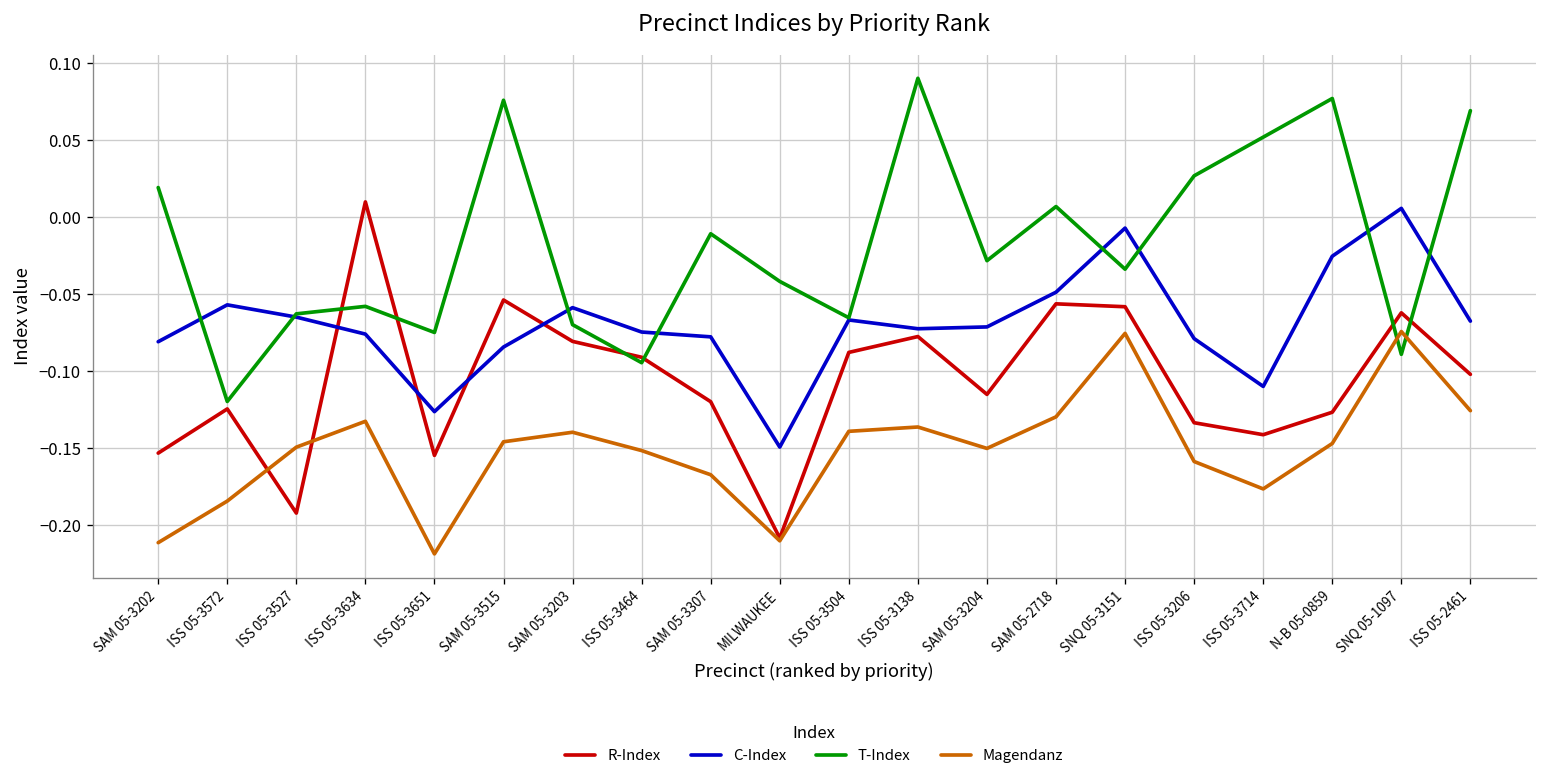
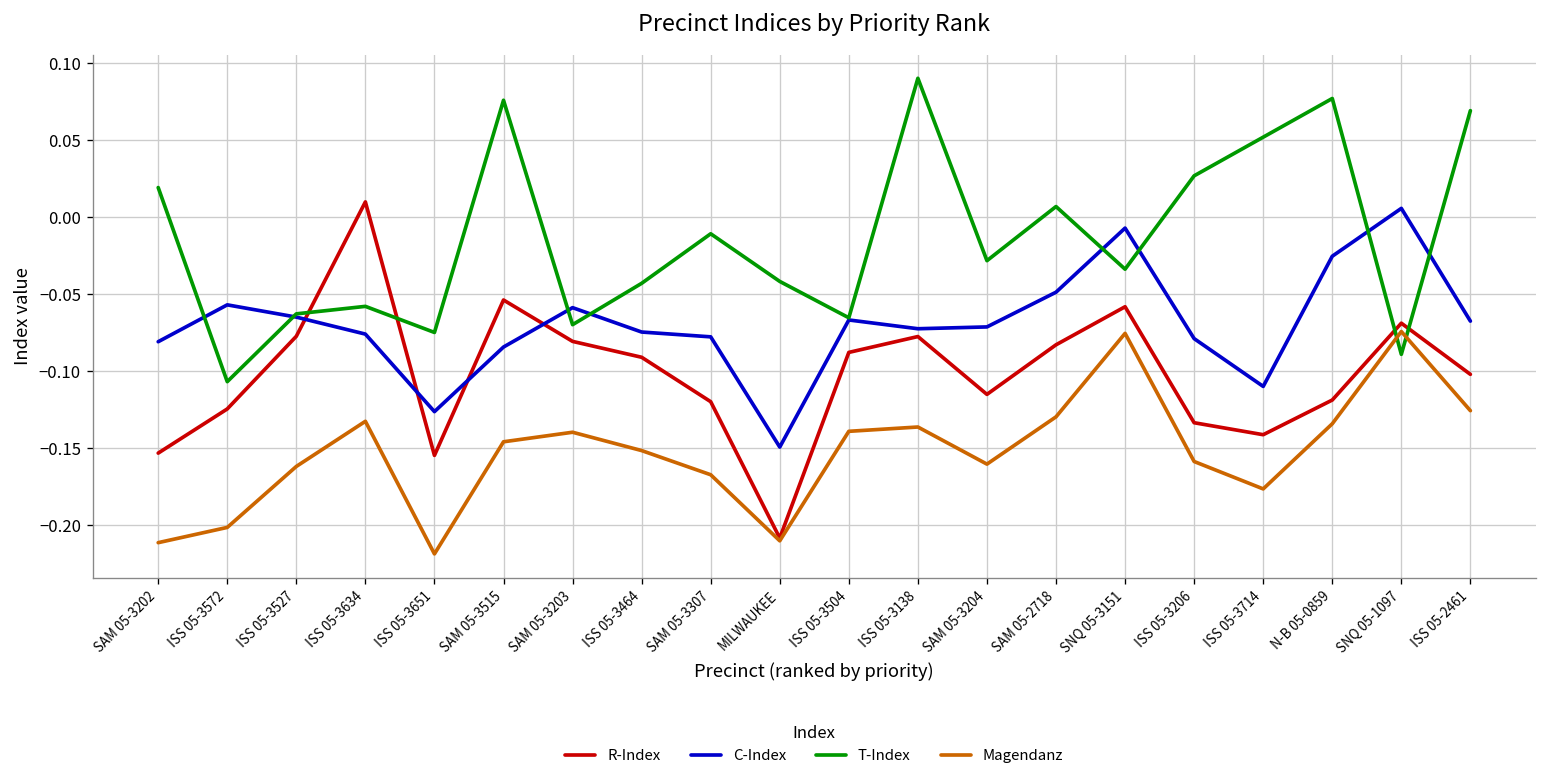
  {
    "R-Index": {
      "SAM 05-3202": -0.153,
      "ISS 05-3572": -0.124,
-     "ISS 05-3527": -0.192,
+     "ISS 05-3527": -0.077,
      "ISS 05-3634": 0.010,
      "ISS 05-3651": -0.155,
      "SAM 05-3515": -0.054,
      "SAM 05-3203": -0.081,
      "ISS 05-3464": -0.091,
      "SAM 05-3307": -0.120,
      "ISS 05-3504": -0.088,
      "ISS 05-3138": -0.077,
      "SAM 05-3204": -0.115,
-     "SAM 05-2718": -0.056,
+     "SAM 05-2718": -0.083,
      "SNQ 05-3151": -0.058,
      "ISS 05-3206": -0.133,
      "ISS 05-3714": -0.141,
-     "N-B 05-0859": -0.127,
-     "SNQ 05-1097": -0.062,
+     "N-B 05-0859": -0.119,
+     "SNQ 05-1097": -0.069,
      "ISS 05-2461": -0.102
    },
    "C-Index": {
      "SAM 05-3202": -0.081,
      "ISS 05-3572": -0.057,
      "ISS 05-3527": -0.065,
      "ISS 05-3634": -0.076,
      "ISS 05-3651": -0.126,
      "SAM 05-3515": -0.084,
      "SAM 05-3203": -0.059,
      "ISS 05-3464": -0.075,
      "SAM 05-3307": -0.078,
      "MILWAUKEE": -0.149,
      "ISS 05-3138": -0.072,
      "SAM 05-3204": -0.071,
      "SAM 05-2718": -0.049,
      "SNQ 05-3151": -0.007,
      "ISS 05-3206": -0.079,
      "ISS 05-3714": -0.110,
      "N-B 05-0859": -0.025,
      "SNQ 05-1097": 0.006,
      "ISS 05-2461": -0.067
    },
    "T-Index": {
      "SAM 05-3202": 0.019,
-     "ISS 05-3572": -0.120,
+     "ISS 05-3572": -0.107,
      "ISS 05-3527": -0.063,
      "ISS 05-3634": -0.058,
      "ISS 05-3651": -0.075,
      "SAM 05-3515": 0.076,
      "SAM 05-3203": -0.070,
-     "ISS 05-3464": -0.094,
+     "ISS 05-3464": -0.043,
      "SAM 05-3307": -0.011,
      "MILWAUKEE": -0.042,
      "ISS 05-3138": 0.090,
      "SAM 05-3204": -0.028,
      "SAM 05-2718": 0.007,
      "SNQ 05-3151": -0.034,
      "ISS 05-3206": 0.027,
      "ISS 05-3714": 0.052,
      "N-B 05-0859": 0.077,
      "SNQ 05-1097": -0.089,
      "ISS 05-2461": 0.069
    },
    "Magendanz": {
      "SAM 05-3202": -0.211,
-     "ISS 05-3572": -0.184,
-     "ISS 05-3527": -0.149,
+     "ISS 05-3572": -0.201,
+     "ISS 05-3527": -0.162,
      "ISS 05-3634": -0.133,
      "ISS 05-3651": -0.219,
      "SAM 05-3515": -0.146,
      "SAM 05-3203": -0.140,
      "ISS 05-3464": -0.152,
      "SAM 05-3307": -0.167,
      "ISS 05-3504": -0.139,
      "ISS 05-3138": -0.136,
-     "SAM 05-3204": -0.150,
+     "SAM 05-3204": -0.160,
      "SAM 05-2718": -0.130,
      "SNQ 05-3151": -0.075,
      "ISS 05-3206": -0.159,
      "ISS 05-3714": -0.176,
-     "N-B 05-0859": -0.147,
+     "N-B 05-0859": -0.134,
      "SNQ 05-1097": -0.074,
      "ISS 05-2461": -0.126
    }
  }
